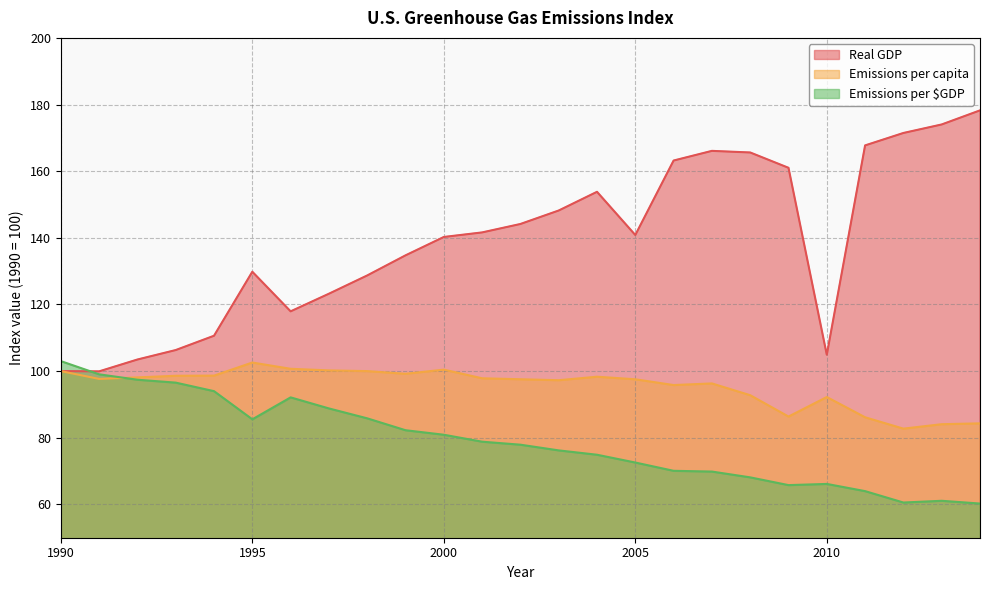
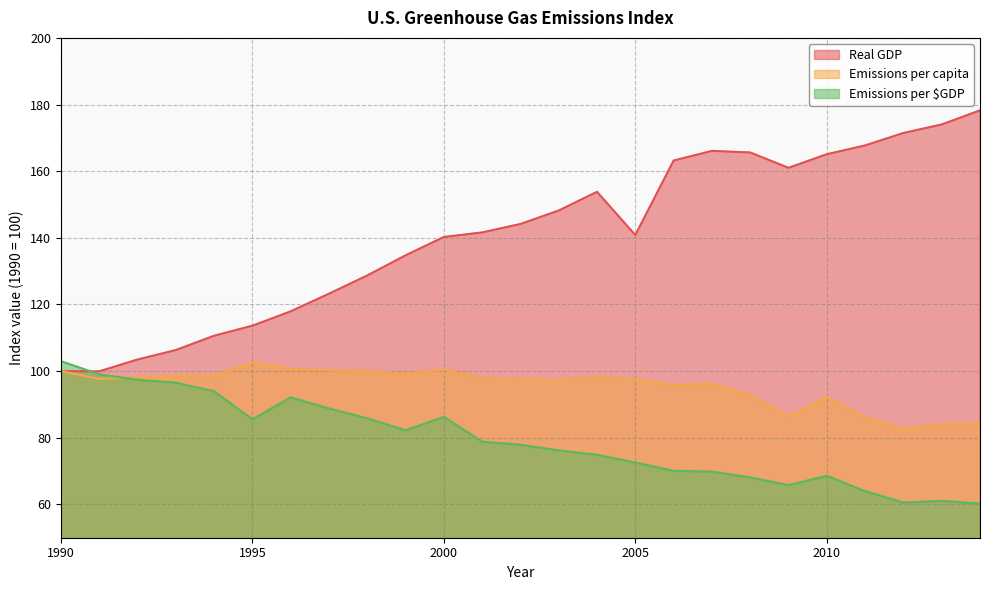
  {
    "Real GDP": {
-     "1995": 130,
+     "1995": 114,
      "2000": 140,
      "2005": 141,
-     "2010": 105
+     "2010": 165
    },
    "Emissions per capita": {
      "1995": 103,
      "2000": 100,
      "2005": 98,
      "2010": 92
    },
    "Emissions per $GDP": {
      "1990": 103,
      "1995": 86,
-     "2000": 81,
+     "2000": 86,
      "2005": 73,
-     "2010": 66
+     "2010": 69
    }
  }
